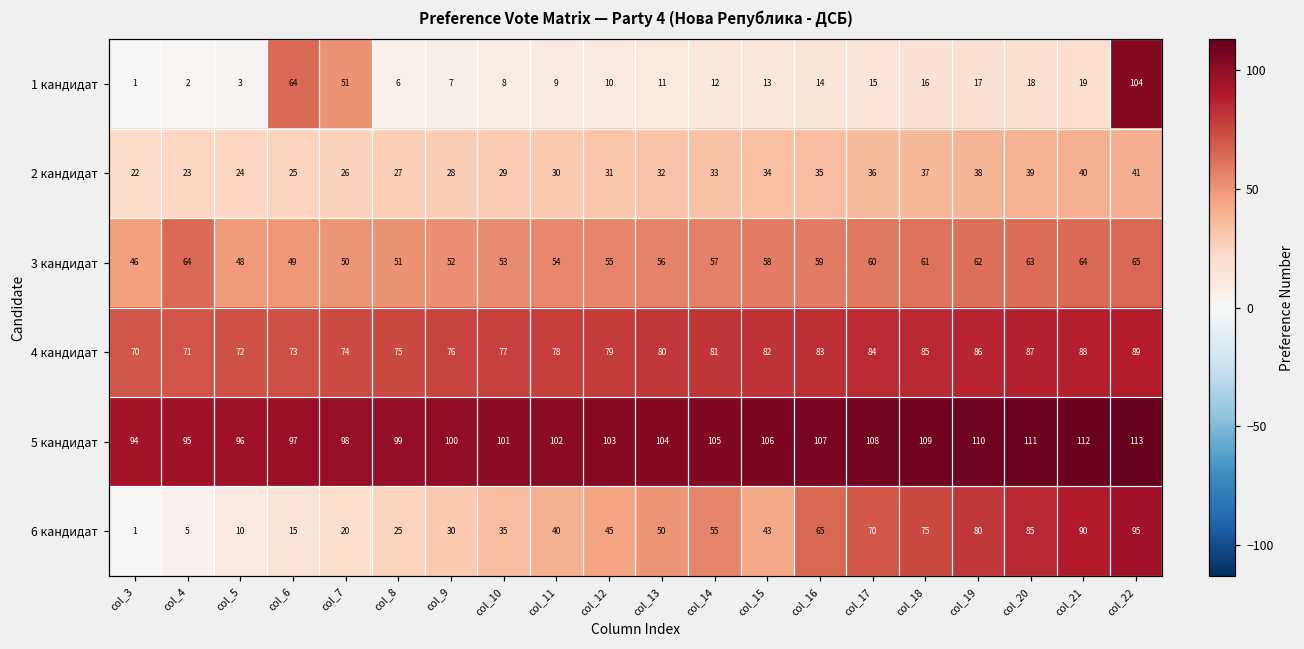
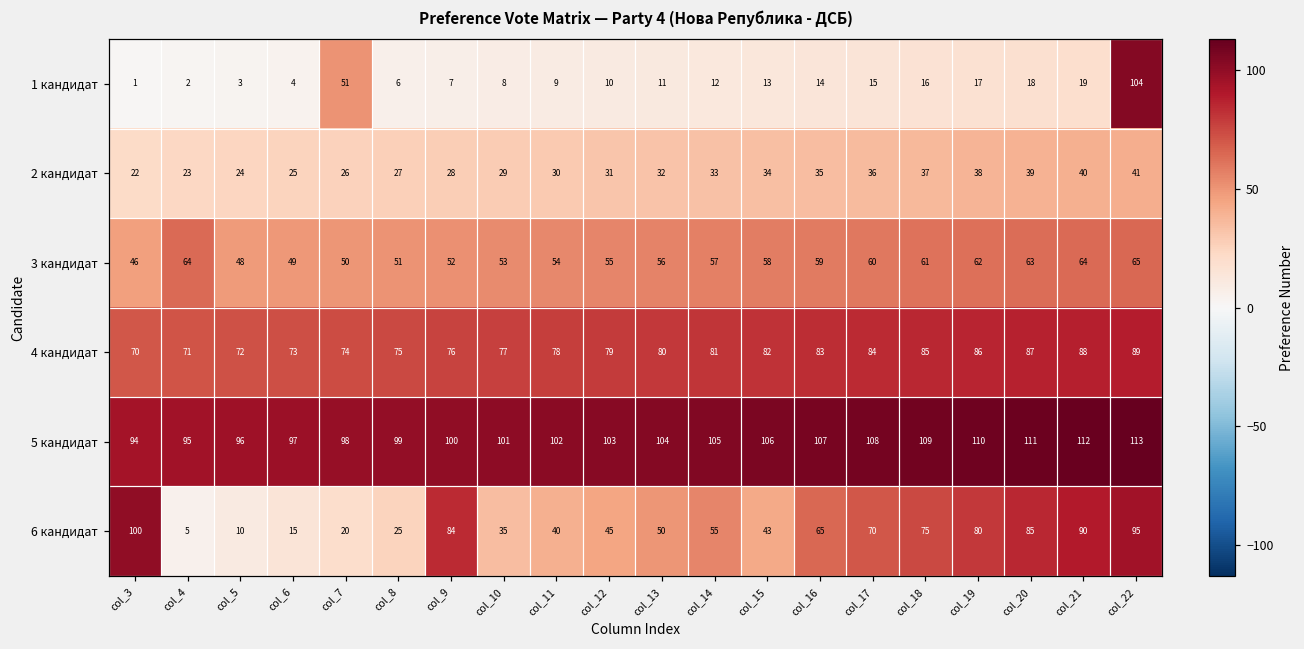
  {
    "1 кандидат": {
      "col_3": 1,
      "col_4": 2,
      "col_5": 3,
-     "col_6": 64,
+     "col_6": 4,
      "col_7": 51,
      "col_8": 6,
      "col_9": 7,
      "col_10": 8,
      "col_11": 9,
      "col_12": 10,
      "col_13": 11,
      "col_14": 12,
      "col_15": 13,
      "col_16": 14,
      "col_17": 15,
      "col_18": 16,
      "col_19": 17,
      "col_20": 18,
      "col_21": 19,
      "col_22": 104
    },
    "2 кандидат": {
      "col_3": 22,
      "col_4": 23,
      "col_5": 24,
      "col_6": 25,
      "col_7": 26,
      "col_8": 27,
      "col_9": 28,
      "col_10": 29,
      "col_11": 30,
      "col_12": 31,
      "col_13": 32,
      "col_14": 33,
      "col_15": 34,
      "col_16": 35,
      "col_17": 36,
      "col_18": 37,
      "col_19": 38,
      "col_20": 39,
      "col_21": 40,
      "col_22": 41
    },
    "3 кандидат": {
      "col_3": 46,
      "col_4": 64,
      "col_5": 48,
      "col_6": 49,
      "col_7": 50,
      "col_8": 51,
      "col_9": 52,
      "col_10": 53,
      "col_11": 54,
      "col_12": 55,
      "col_13": 56,
      "col_14": 57,
      "col_15": 58,
      "col_16": 59,
      "col_17": 60,
      "col_18": 61,
      "col_19": 62,
      "col_20": 63,
      "col_21": 64,
      "col_22": 65
    },
    "4 кандидат": {
      "col_3": 70,
      "col_4": 71,
      "col_5": 72,
      "col_6": 73,
      "col_7": 74,
      "col_8": 75,
      "col_9": 76,
      "col_10": 77,
      "col_11": 78,
      "col_12": 79,
      "col_13": 80,
      "col_14": 81,
      "col_15": 82,
      "col_16": 83,
      "col_17": 84,
      "col_18": 85,
      "col_19": 86,
      "col_20": 87,
      "col_21": 88,
      "col_22": 89
    },
    "5 кандидат": {
      "col_3": 94,
      "col_4": 95,
      "col_5": 96,
      "col_6": 97,
      "col_7": 98,
      "col_8": 99,
      "col_9": 100,
      "col_10": 101,
      "col_11": 102,
      "col_12": 103,
      "col_13": 104,
      "col_14": 105,
      "col_15": 106,
      "col_16": 107,
      "col_17": 108,
      "col_18": 109,
      "col_19": 110,
      "col_20": 111,
      "col_21": 112,
      "col_22": 113
    },
    "6 кандидат": {
-     "col_3": 1,
+     "col_3": 100,
      "col_4": 5,
      "col_5": 10,
      "col_6": 15,
      "col_7": 20,
      "col_8": 25,
-     "col_9": 30,
+     "col_9": 84,
      "col_10": 35,
      "col_11": 40,
      "col_12": 45,
      "col_13": 50,
      "col_14": 55,
      "col_15": 43,
      "col_16": 65,
      "col_17": 70,
      "col_18": 75,
      "col_19": 80,
      "col_20": 85,
      "col_21": 90,
      "col_22": 95
    }
  }
